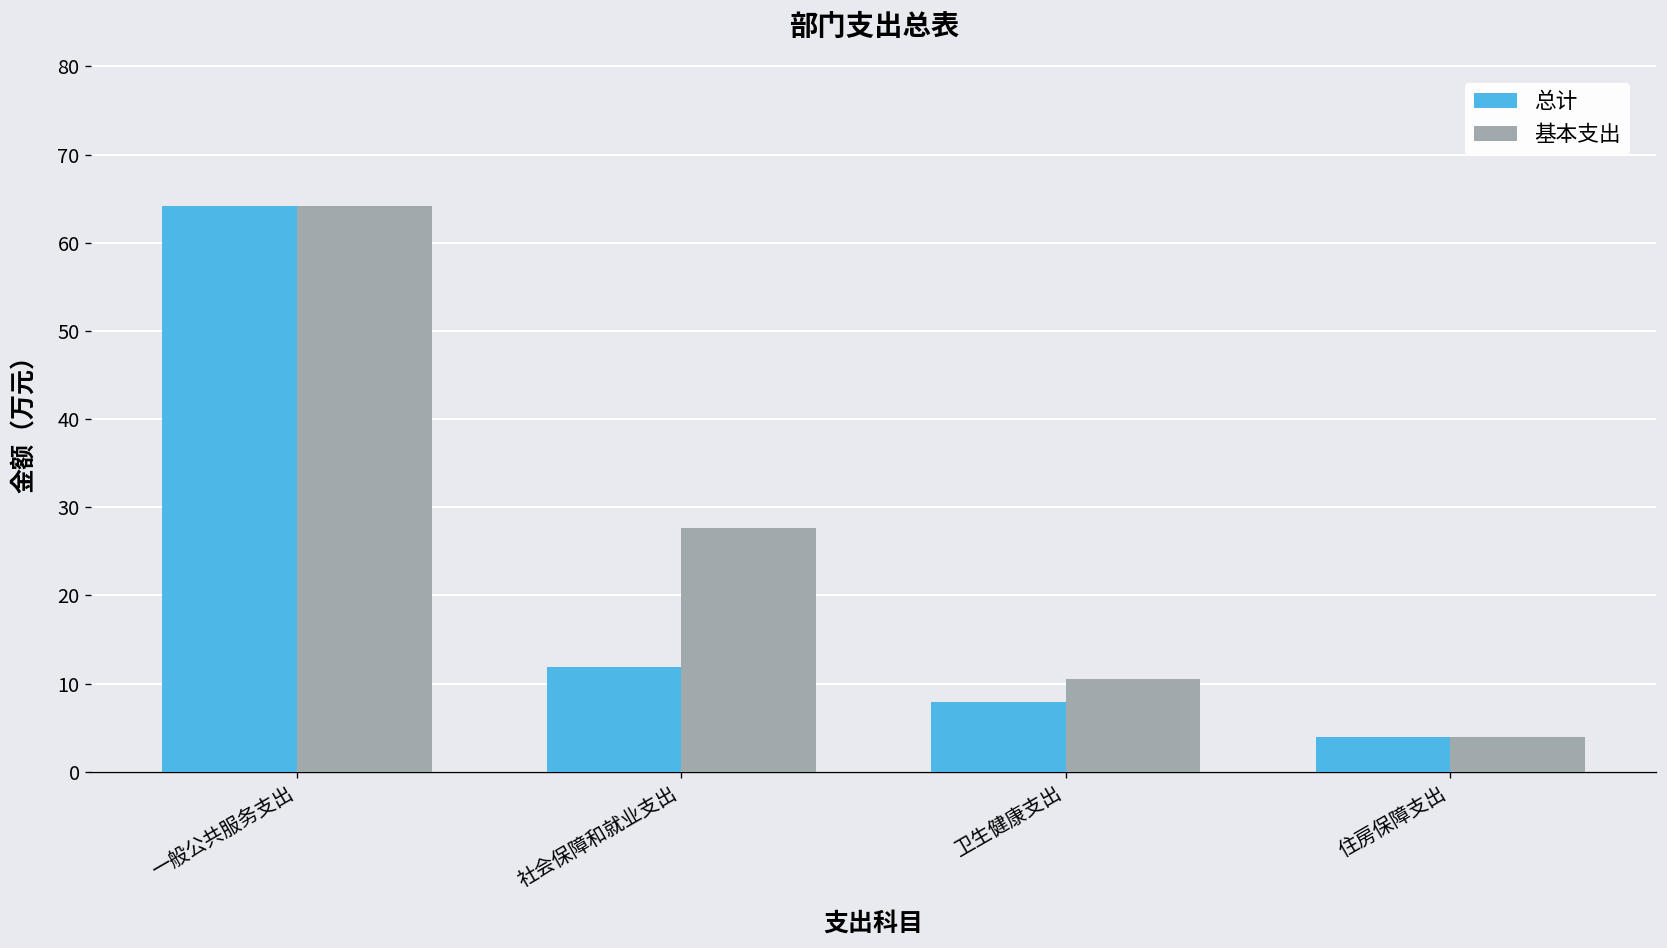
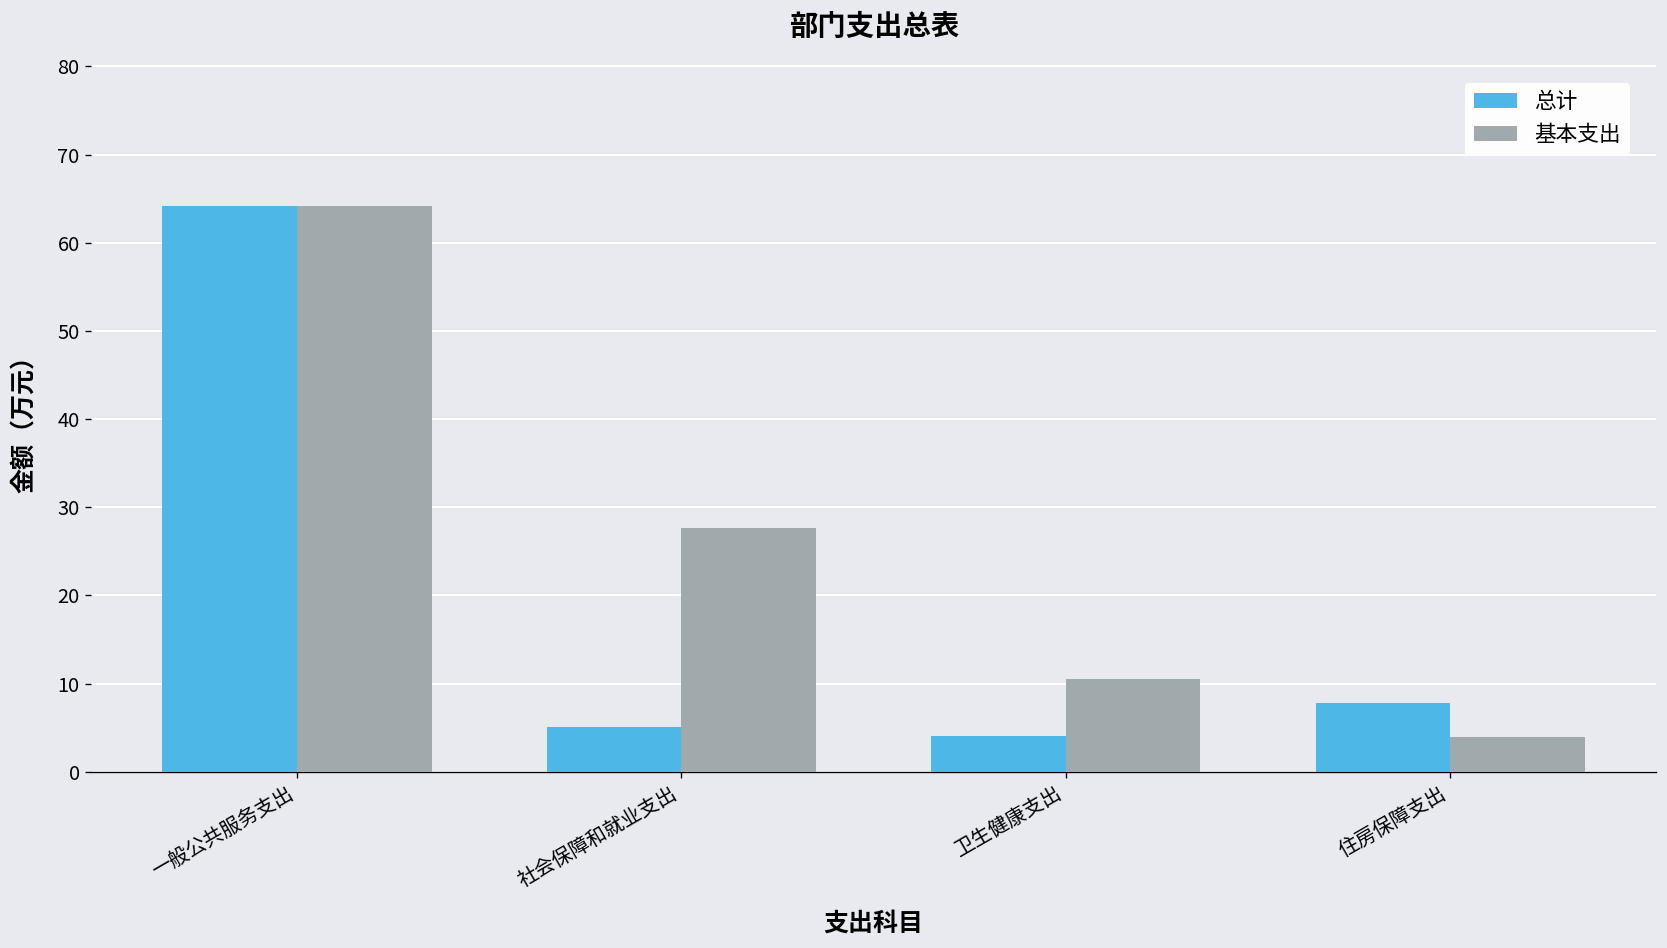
  {
    "总计": {
      "一般公共服务支出": 64,
-     "社会保障和就业支出": 12,
-     "卫生健康支出": 8,
-     "住房保障支出": 4
+     "社会保障和就业支出": 5,
+     "卫生健康支出": 4,
+     "住房保障支出": 8
    },
    "基本支出": {
      "一般公共服务支出": 64,
      "社会保障和就业支出": 28,
      "卫生健康支出": 11,
      "住房保障支出": 4
    }
  }
